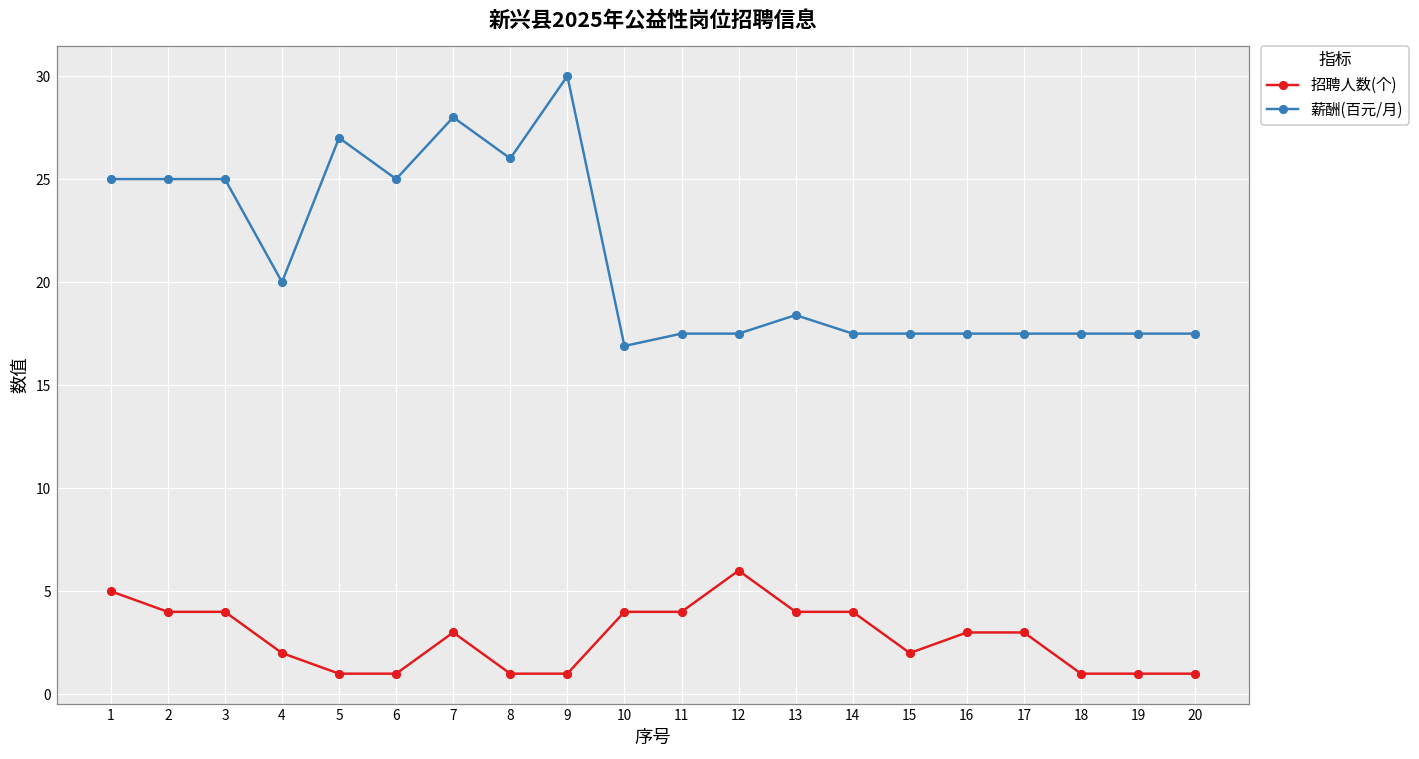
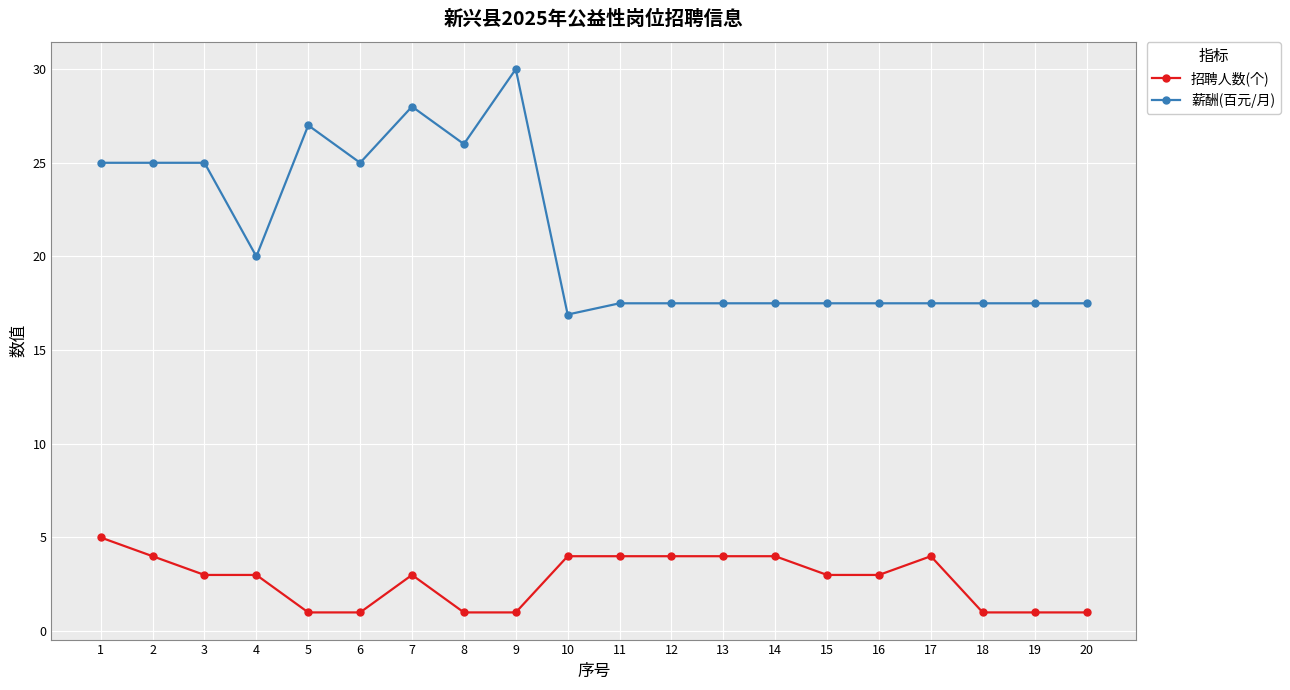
  {
    "招聘人数(个)": {
      "1": 5,
      "2": 4,
-     "3": 4,
-     "4": 2,
+     "3": 3,
+     "4": 3,
      "5": 1,
      "6": 1,
      "7": 3,
      "8": 1,
      "9": 1,
      "10": 4,
      "11": 4,
-     "12": 6,
+     "12": 4,
      "13": 4,
      "14": 4,
-     "15": 2,
+     "15": 3,
      "16": 3,
-     "17": 3,
+     "17": 4,
      "18": 1,
      "19": 1,
      "20": 1
    },
    "薪酬(百元/月)": {
      "1": 25.0,
      "2": 25.0,
      "3": 25.0,
      "4": 20.0,
      "5": 27.0,
      "6": 25.0,
      "7": 28.0,
      "8": 26.0,
      "9": 30.0,
      "10": 16.9,
      "11": 17.5,
      "12": 17.5,
-     "13": 18.4,
+     "13": 17.5,
      "14": 17.5,
      "15": 17.5,
      "16": 17.5,
      "17": 17.5,
      "18": 17.5,
      "19": 17.5,
      "20": 17.5
    }
  }
